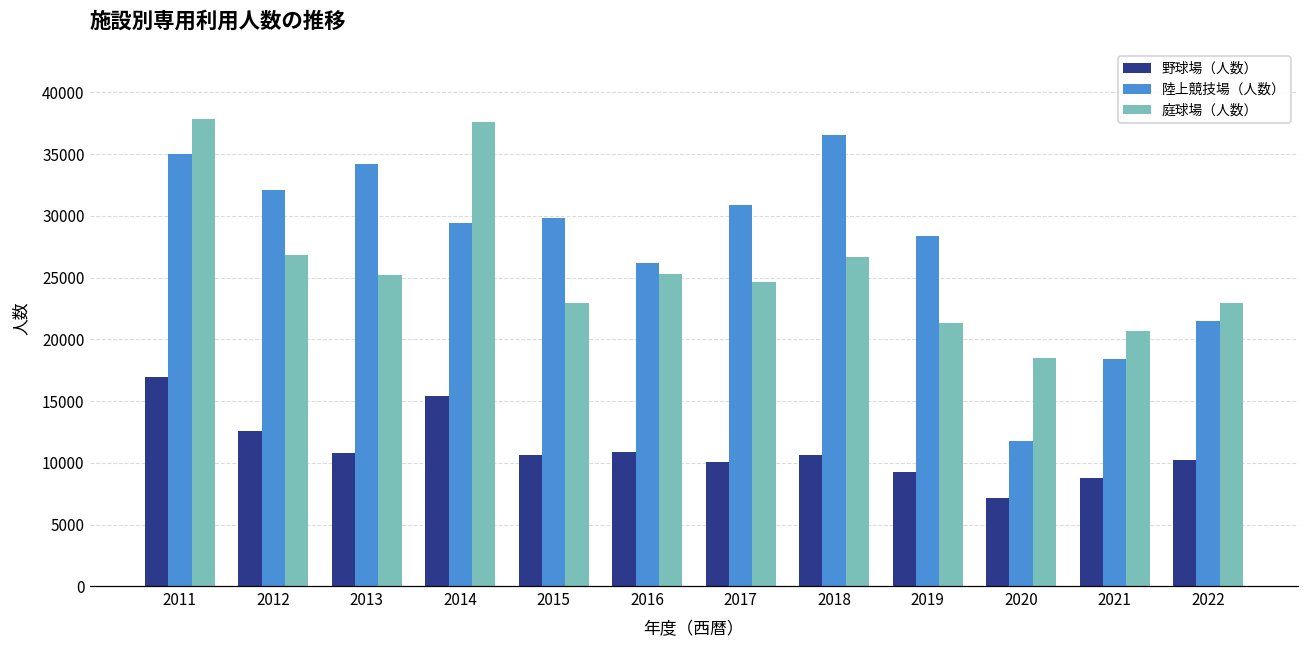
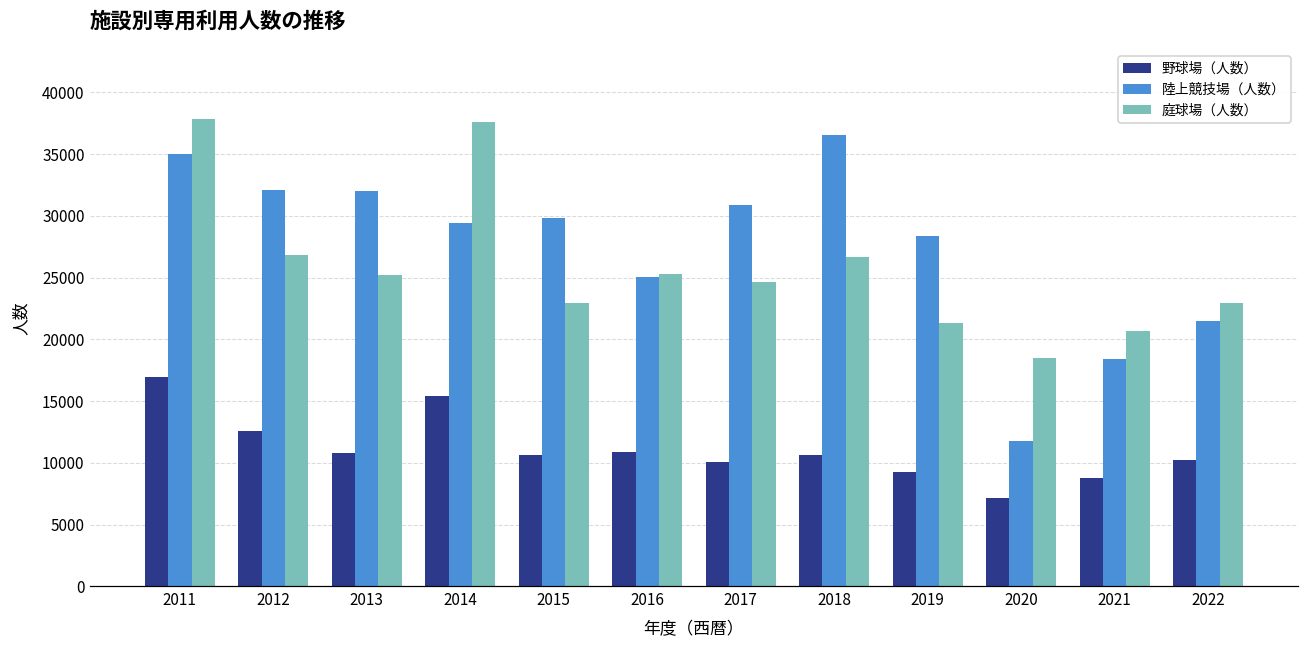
  {
    "野球場（人数）": {
      "2011": 16900,
      "2012": 12600,
      "2013": 10800,
      "2014": 15400,
      "2015": 10600,
      "2016": 10900,
      "2017": 10100,
      "2018": 10600,
      "2019": 9200,
      "2020": 7100,
      "2021": 8700,
      "2022": 10200
    },
    "陸上競技場（人数）": {
      "2011": 35000,
      "2012": 32100,
-     "2013": 34200,
+     "2013": 32000,
      "2014": 29500,
      "2015": 29900,
-     "2016": 26200,
+     "2016": 25000,
      "2017": 30900,
      "2018": 36600,
      "2019": 28400,
      "2020": 11800,
      "2021": 18400,
      "2022": 21500
    },
    "庭球場（人数）": {
      "2011": 37800,
      "2012": 26800,
      "2013": 25200,
      "2014": 37600,
      "2015": 23000,
      "2016": 25300,
      "2017": 24700,
      "2018": 26700,
      "2019": 21300,
      "2020": 18500,
      "2021": 20700,
      "2022": 22900
    }
  }
